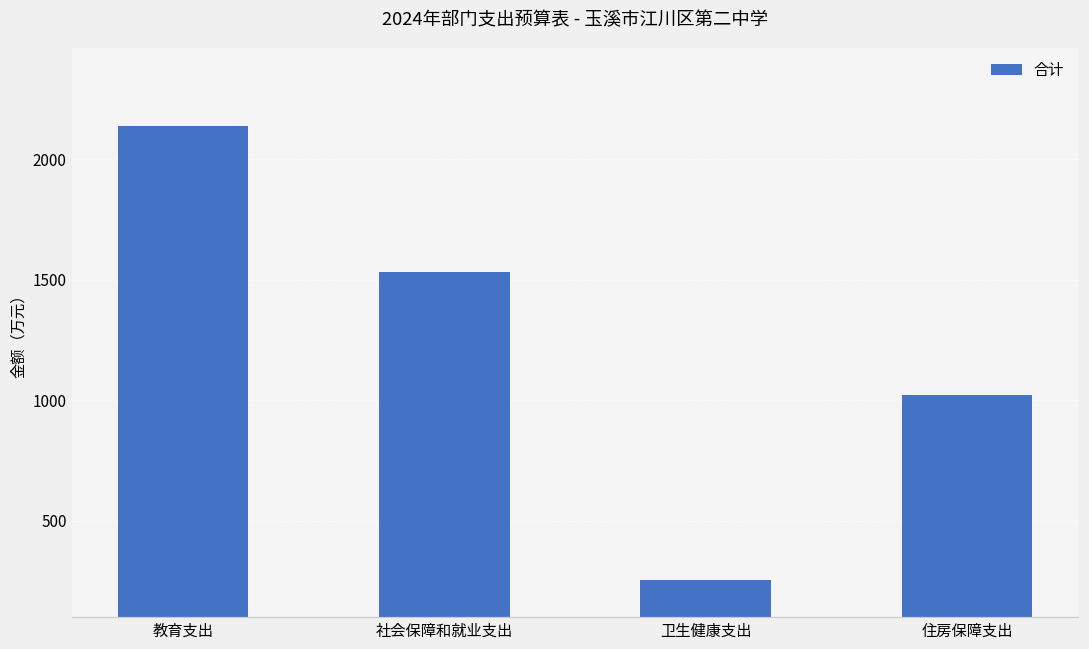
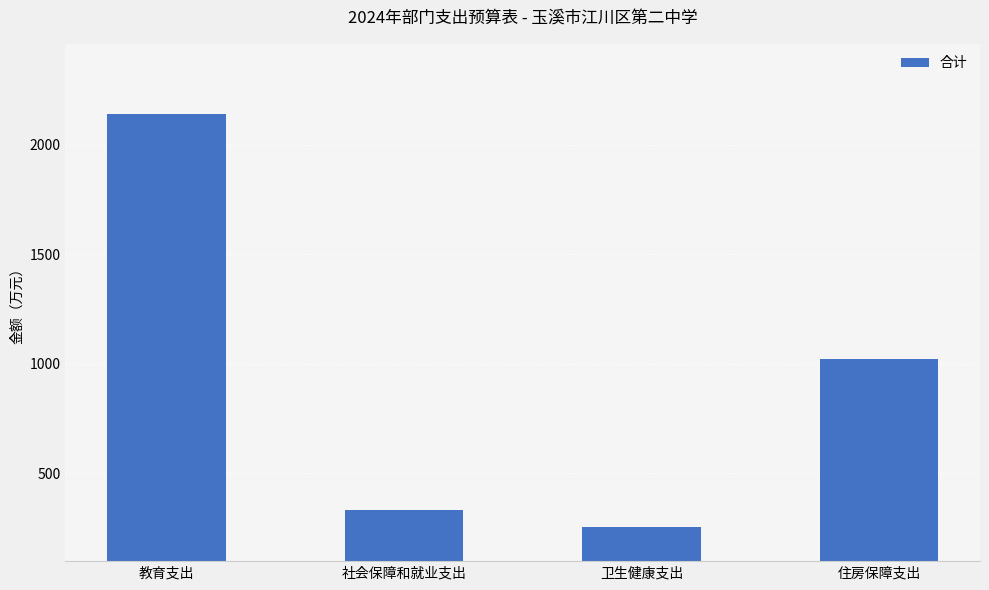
  {
    "教育支出": 2140,
-   "社会保障和就业支出": 1530,
+   "社会保障和就业支出": 340,
    "卫生健康支出": 260,
    "住房保障支出": 1020
  }
